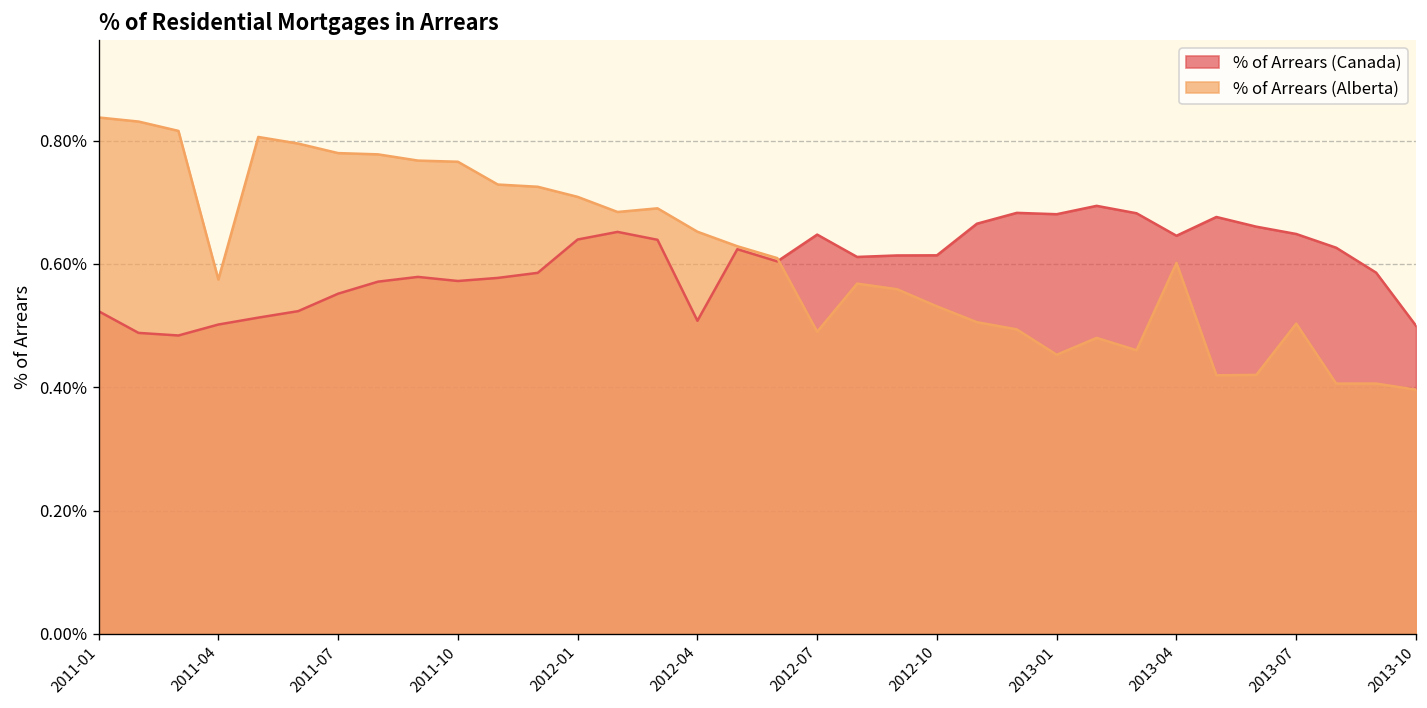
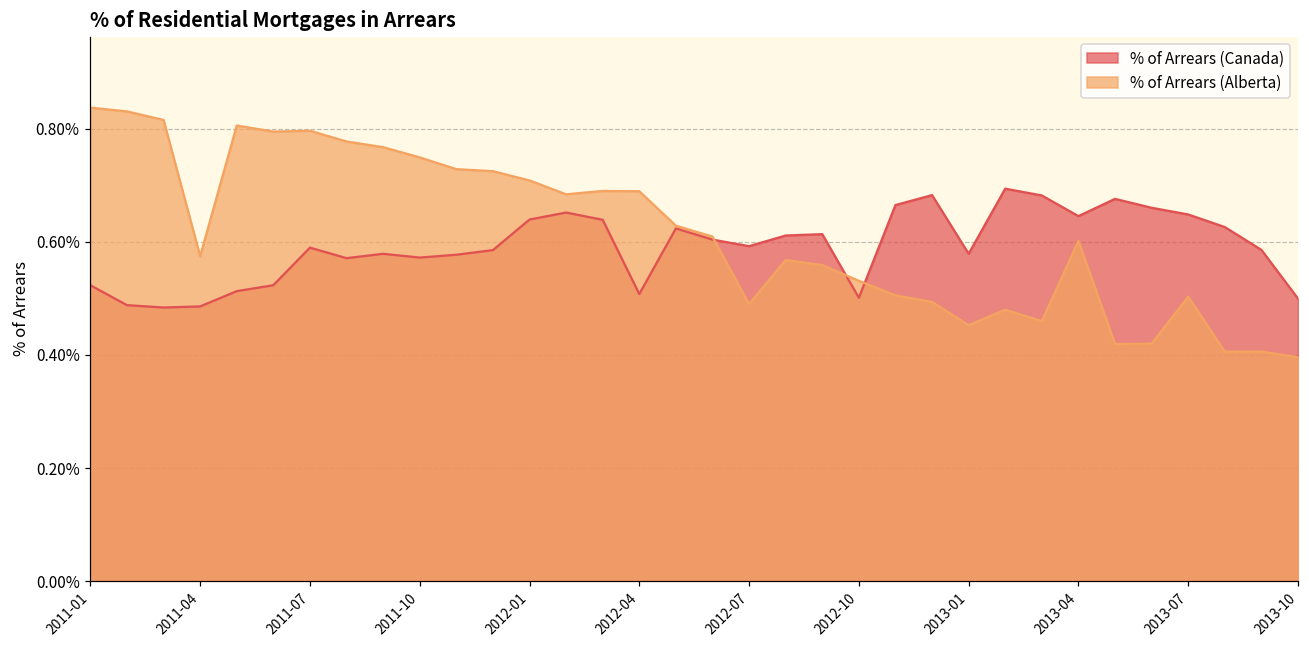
  {
    "% of Arrears (Canada)": {
      "2011-01": "0.52%",
-     "2011-04": "0.50%",
-     "2011-07": "0.55%",
+     "2011-04": "0.49%",
+     "2011-07": "0.59%",
      "2011-10": "0.57%",
      "2012-01": "0.64%",
      "2012-04": "0.51%",
-     "2012-07": "0.65%",
-     "2012-10": "0.61%",
-     "2013-01": "0.68%",
+     "2012-07": "0.59%",
+     "2012-10": "0.50%",
+     "2013-01": "0.58%",
      "2013-04": "0.65%",
      "2013-07": "0.65%",
      "2013-10": "0.50%"
    },
    "% of Arrears (Alberta)": {
      "2011-01": "0.84%",
      "2011-04": "0.57%",
-     "2011-07": "0.78%",
-     "2011-10": "0.77%",
+     "2011-07": "0.80%",
+     "2011-10": "0.75%",
      "2012-01": "0.71%",
-     "2012-04": "0.65%",
+     "2012-04": "0.69%",
      "2012-07": "0.49%",
      "2012-10": "0.53%",
      "2013-01": "0.45%",
      "2013-04": "0.60%",
      "2013-07": "0.50%",
      "2013-10": "0.40%"
    }
  }
